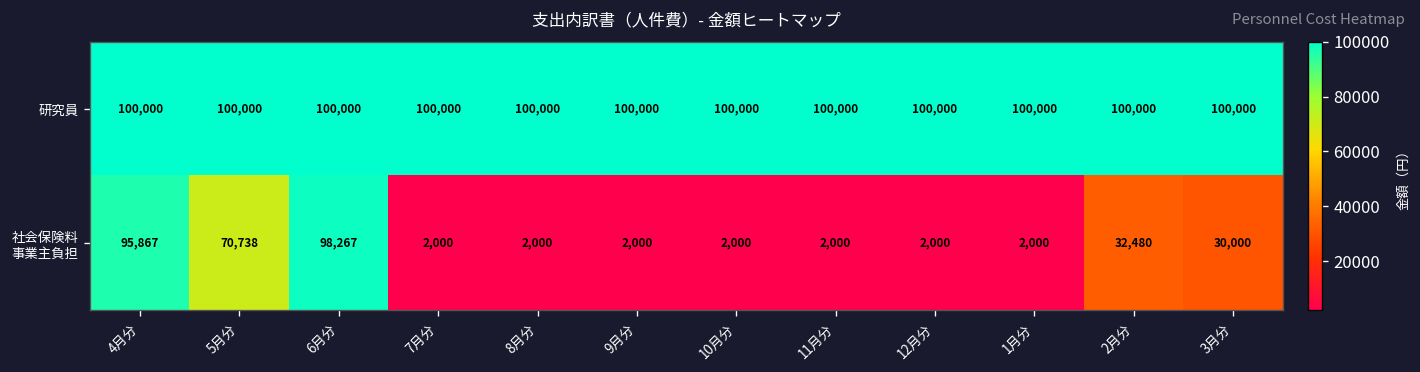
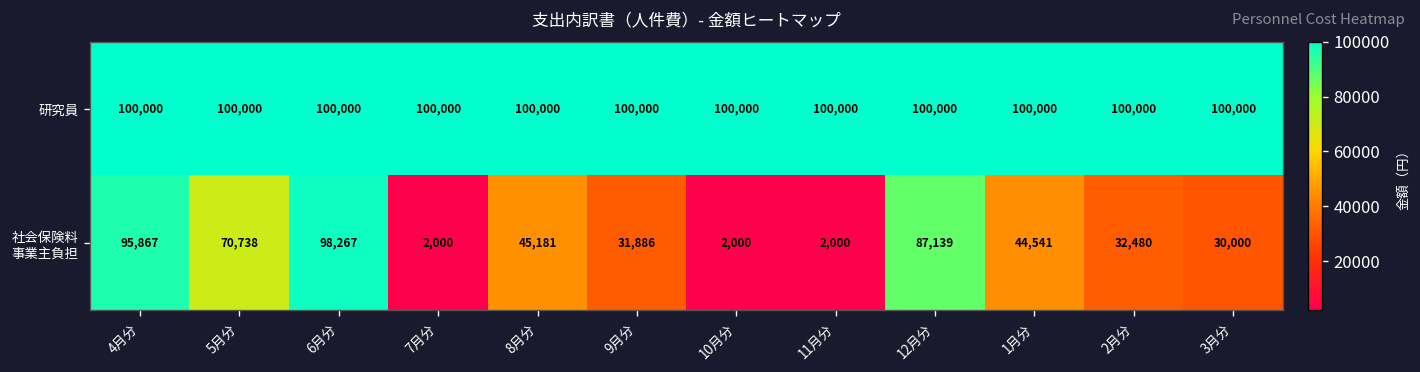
  {
    "研究員": {
      "4月分": "100,000",
      "5月分": "100,000",
      "6月分": "100,000",
      "7月分": "100,000",
      "8月分": "100,000",
      "9月分": "100,000",
      "10月分": "100,000",
      "11月分": "100,000",
      "12月分": "100,000",
      "1月分": "100,000",
      "2月分": "100,000",
      "3月分": "100,000"
    },
    "社会保険料 事業主負担": {
      "4月分": "95,867",
      "5月分": "70,738",
      "6月分": "98,267",
      "7月分": "2,000",
-     "8月分": "2,000",
-     "9月分": "2,000",
+     "8月分": "45,181",
+     "9月分": "31,886",
      "10月分": "2,000",
      "11月分": "2,000",
-     "12月分": "2,000",
-     "1月分": "2,000",
+     "12月分": "87,139",
+     "1月分": "44,541",
      "2月分": "32,480",
      "3月分": "30,000"
    }
  }
